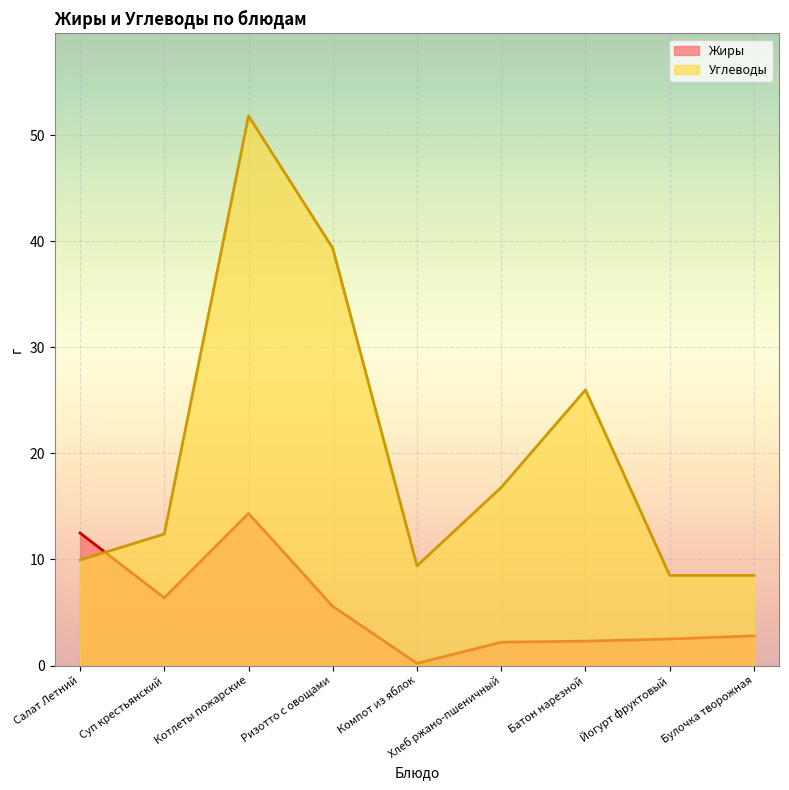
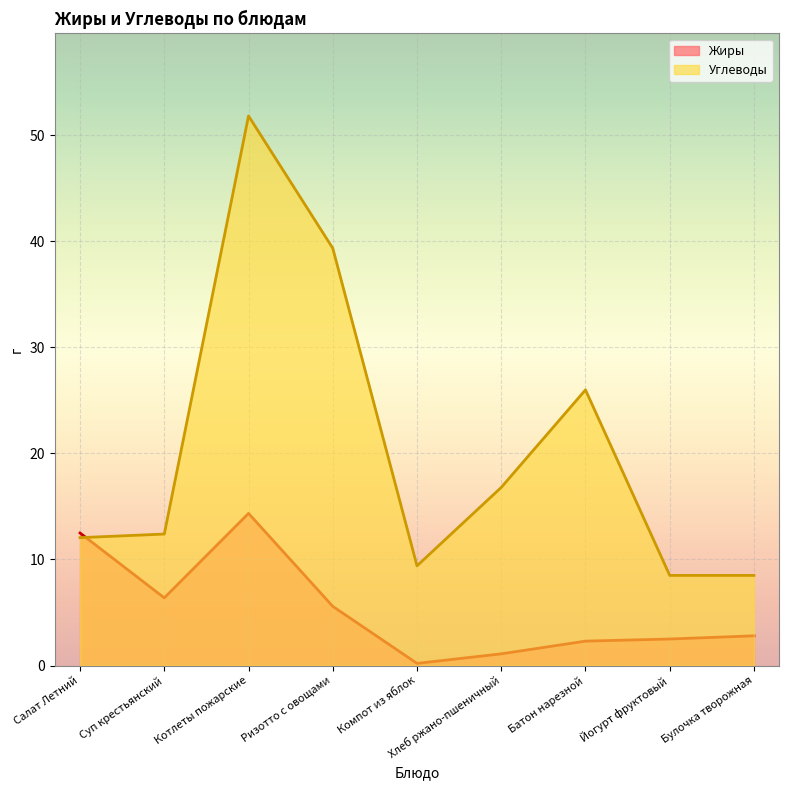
  {
    "Жиры": {
      "Салат Летний": 12.5,
      "Суп крестьянский": 6.4,
      "Котлеты пожарские": 14.4,
      "Ризотто с овощами": 5.6,
      "Компот из яблок": 0.2,
-     "Хлеб ржано-пшеничный": 2.2,
+     "Хлеб ржано-пшеничный": 1.1,
      "Батон нарезной": 2.3,
      "Йогурт фруктовый": 2.5,
      "Булочка творожная": 2.8
    },
    "Углеводы": {
-     "Салат Летний": 10.0,
+     "Салат Летний": 12.1,
      "Суп крестьянский": 12.4,
      "Котлеты пожарские": 51.8,
      "Ризотто с овощами": 39.4,
      "Компот из яблок": 9.4,
      "Хлеб ржано-пшеничный": 16.8,
      "Батон нарезной": 26.0,
      "Йогурт фруктовый": 8.5,
      "Булочка творожная": 8.5
    }
  }
